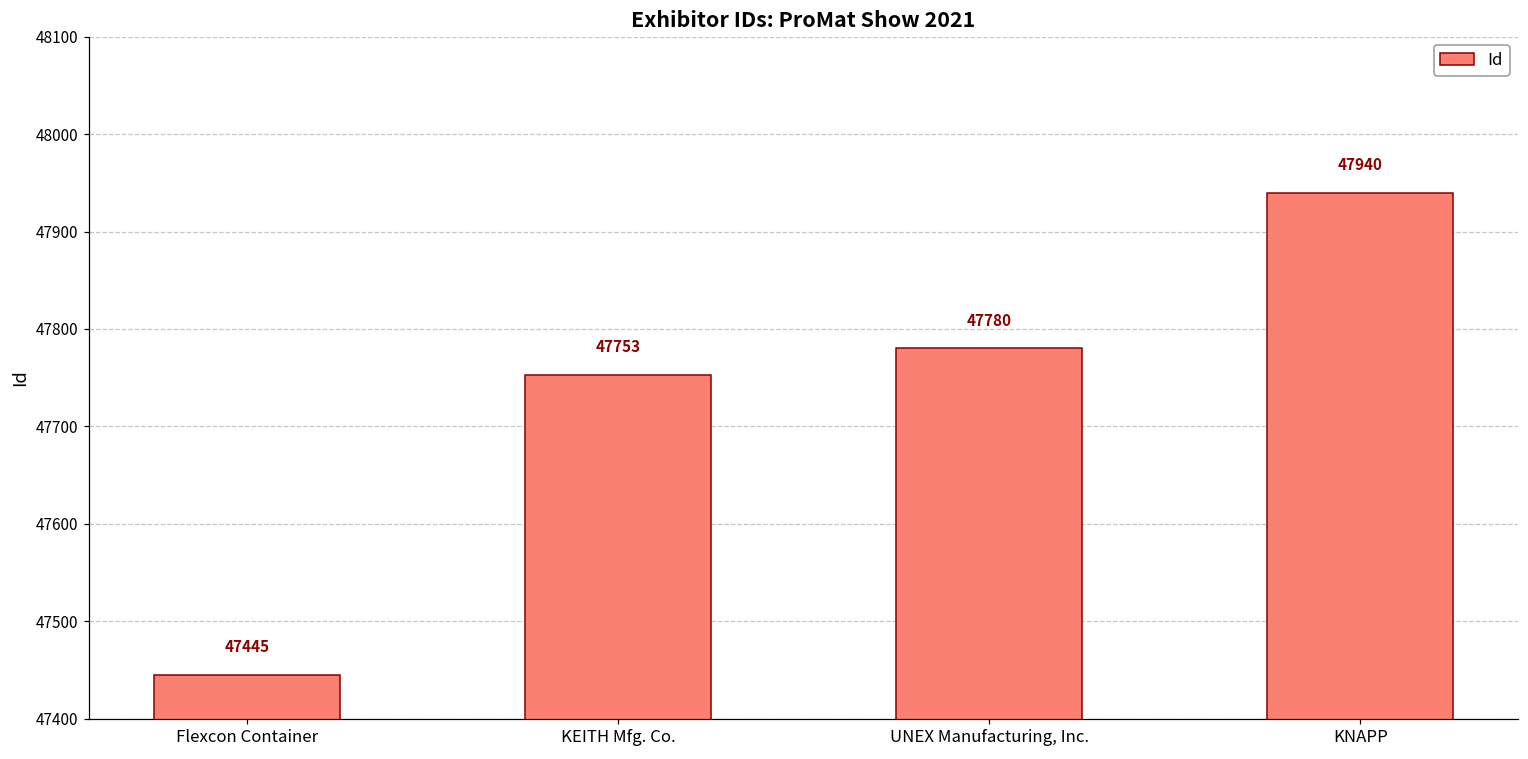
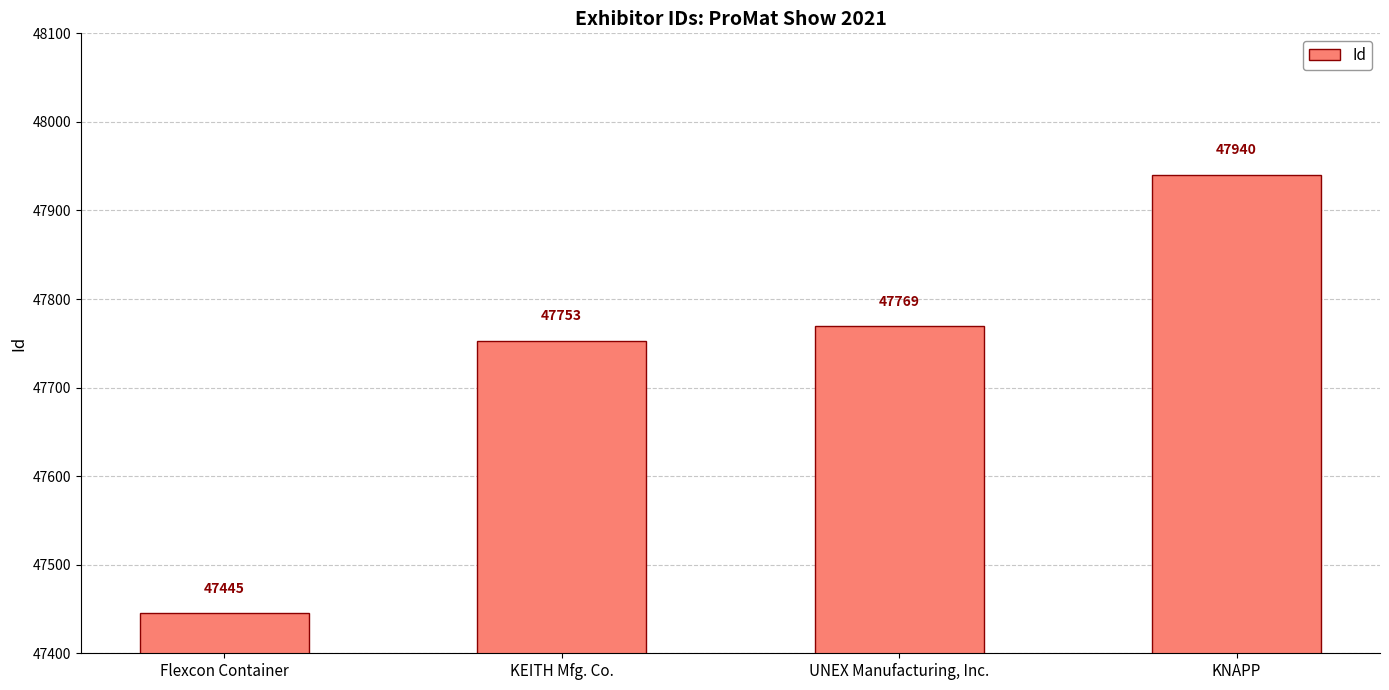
  {
    "Flexcon Container": 47445,
    "KEITH Mfg. Co.": 47753,
-   "UNEX Manufacturing, Inc.": 47780,
+   "UNEX Manufacturing, Inc.": 47769,
    "KNAPP": 47940
  }
